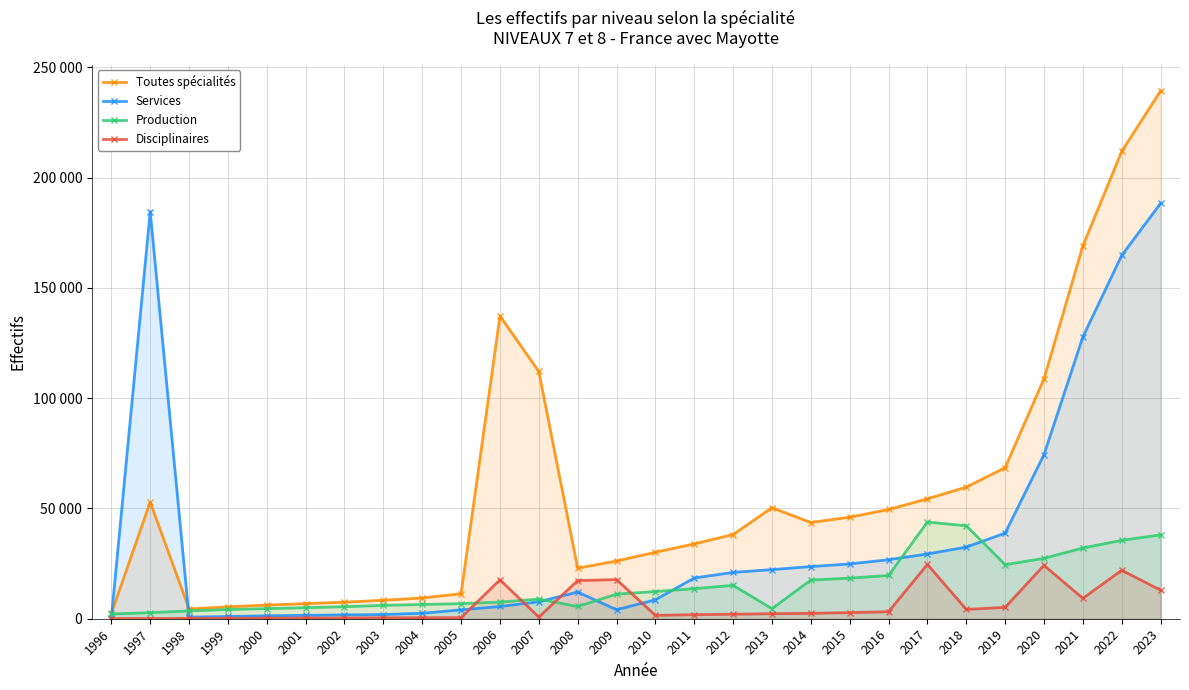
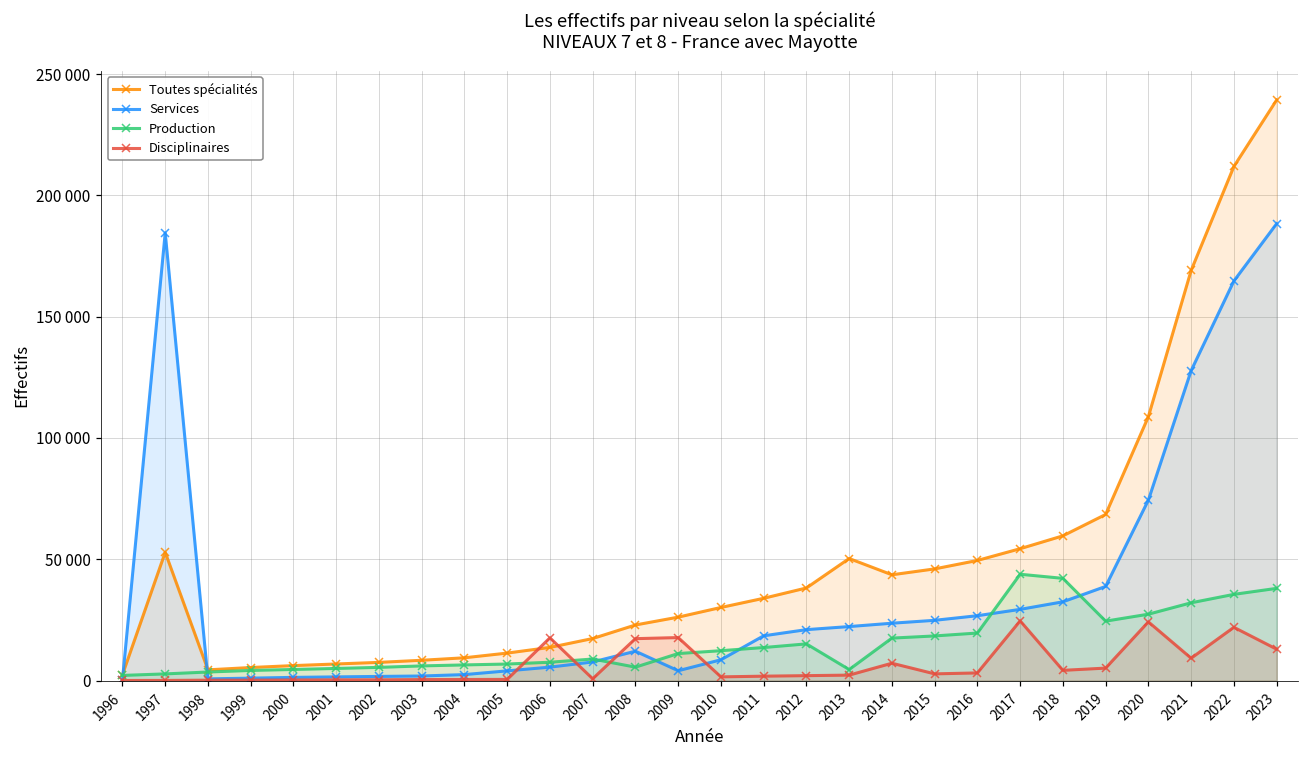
  {
    "Toutes spécialités": {
      "1997": 53000,
      "1999": 5000,
      "2000": 6000,
      "2001": 7000,
      "2002": 8000,
      "2003": 8000,
      "2004": 9000,
      "2005": 11000,
-     "2006": 137000,
-     "2007": 112000,
+     "2006": 14000,
+     "2007": 17000,
      "2008": 23000,
      "2009": 26000,
      "2010": 30000,
      "2011": 34000,
      "2012": 38000,
      "2013": 50000,
      "2014": 44000,
      "2015": 46000,
      "2016": 50000,
      "2017": 54000,
      "2018": 60000,
      "2019": 68000,
      "2020": 109000,
      "2021": 169000,
      "2022": 212000,
      "2023": 239000
    },
    "Services": {
      "1997": 185000,
      "2001": 2000,
      "2002": 2000,
      "2003": 2000,
      "2004": 2000,
      "2005": 4000,
      "2006": 6000,
      "2007": 8000,
      "2008": 12000,
      "2009": 4000,
      "2010": 9000,
      "2011": 18000,
      "2012": 21000,
      "2013": 22000,
      "2014": 24000,
      "2015": 25000,
      "2016": 27000,
      "2017": 29000,
      "2018": 32000,
      "2019": 39000,
      "2020": 74000,
      "2021": 128000,
      "2022": 165000,
      "2023": 188000
    },
    "Production": {
      "1997": 3000,
      "1999": 4000,
      "2000": 5000,
      "2001": 5000,
      "2002": 5000,
      "2003": 6000,
      "2004": 6000,
      "2005": 7000,
      "2006": 8000,
      "2007": 9000,
      "2008": 6000,
      "2009": 11000,
      "2010": 12000,
      "2011": 14000,
      "2012": 15000,
      "2013": 5000,
      "2014": 18000,
      "2015": 18000,
      "2016": 20000,
      "2017": 44000,
      "2018": 42000,
      "2019": 25000,
      "2020": 27000,
      "2021": 32000,
      "2022": 36000,
      "2023": 38000
    },
    "Disciplinaires": {
      "1997": 0,
      "2001": 0,
      "2002": 0,
      "2003": 0,
      "2004": 0,
      "2005": 0,
      "2006": 18000,
      "2007": 1000,
      "2008": 17000,
      "2009": 18000,
      "2010": 2000,
      "2011": 2000,
      "2012": 2000,
      "2013": 2000,
-     "2014": 2000,
+     "2014": 7000,
      "2015": 3000,
      "2016": 3000,
      "2017": 25000,
      "2018": 4000,
      "2019": 5000,
      "2020": 24000,
      "2021": 9000,
      "2022": 22000,
      "2023": 13000
    }
  }
